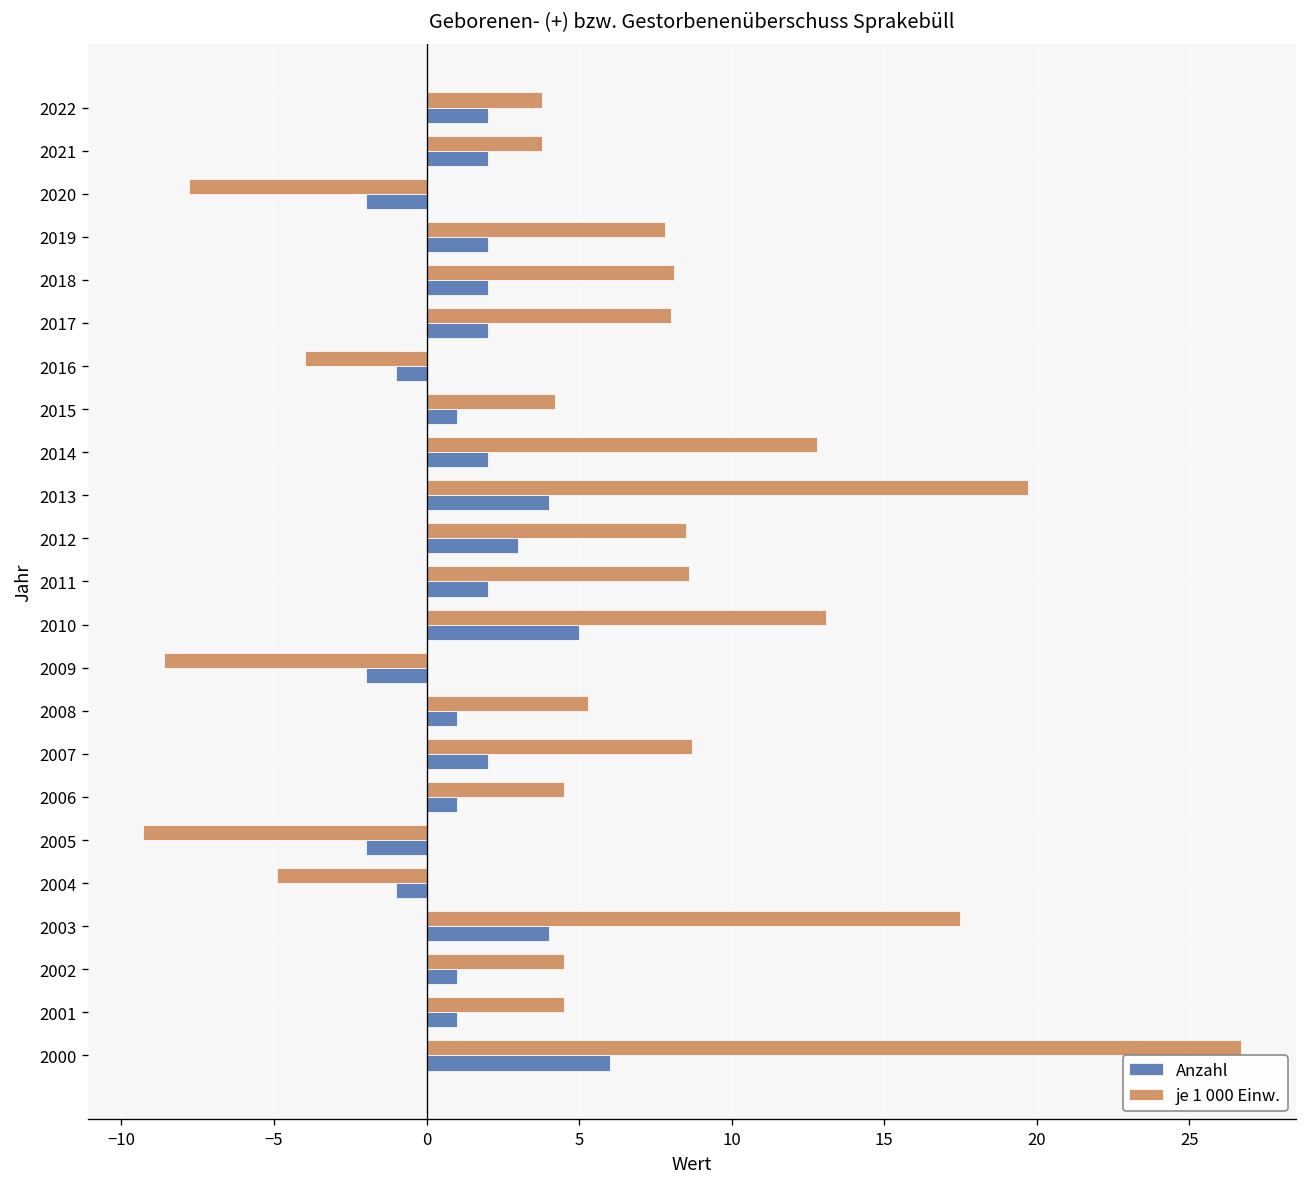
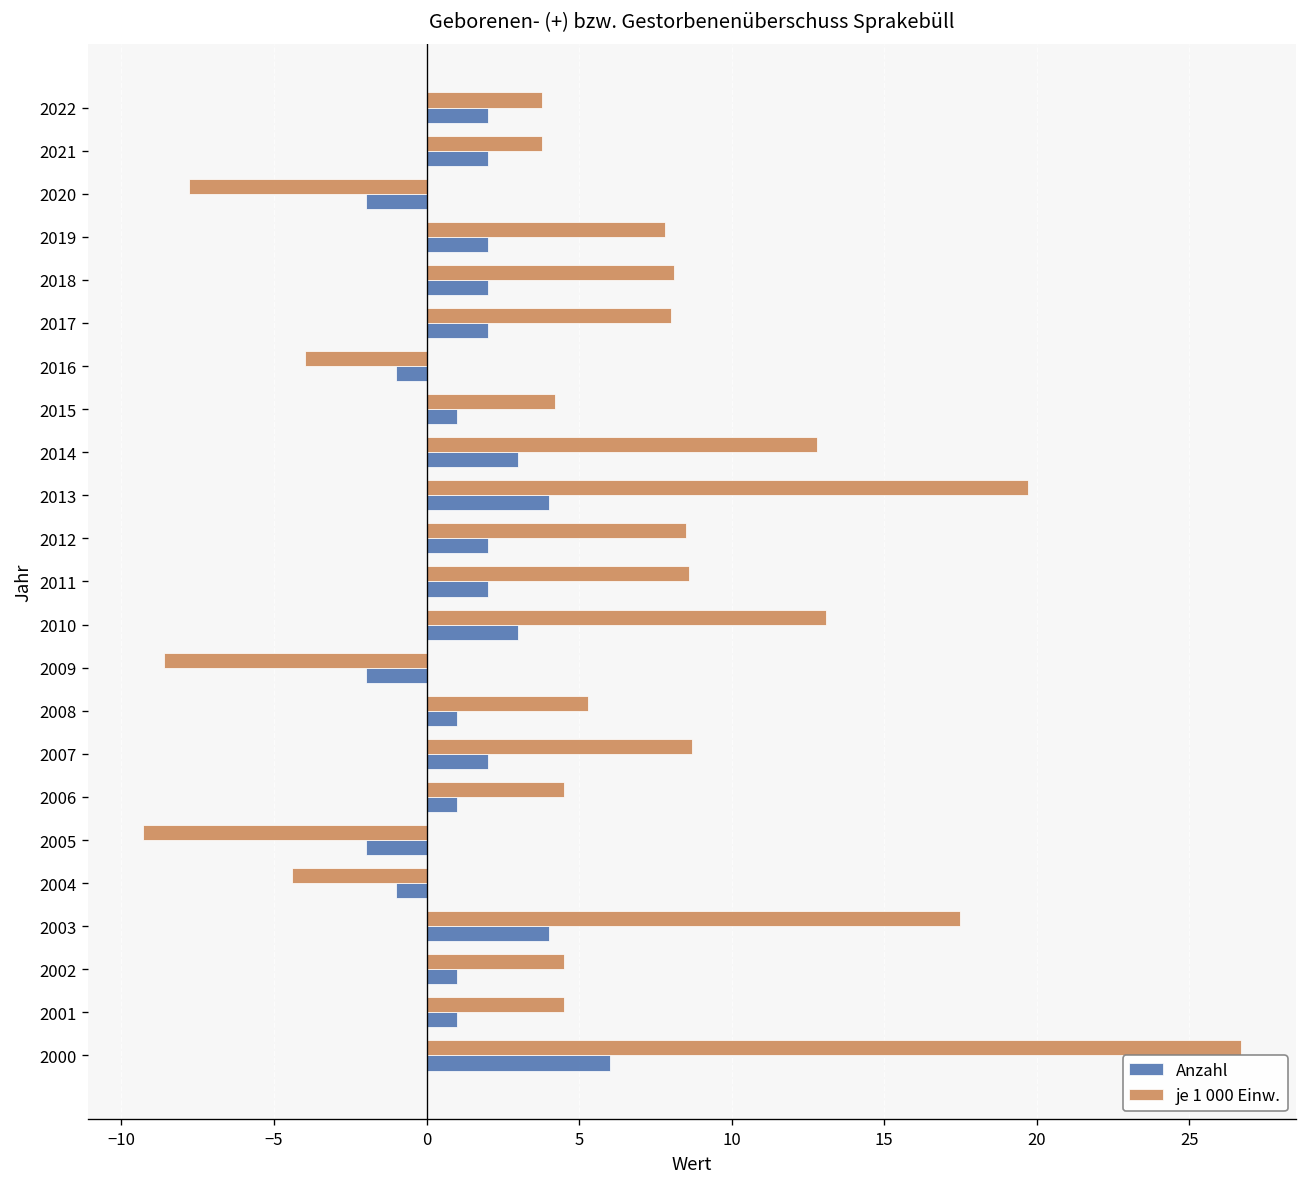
  {
    "Anzahl": {
      "2022": 2,
      "2021": 2,
      "2020": -2,
      "2019": 2,
      "2018": 2,
      "2017": 2,
      "2016": -1,
      "2015": 1,
-     "2014": 2,
+     "2014": 3,
      "2013": 4,
-     "2012": 3,
+     "2012": 2,
      "2011": 2,
-     "2010": 5,
+     "2010": 3,
      "2009": -2,
      "2008": 1,
      "2007": 2,
      "2006": 1,
      "2005": -2,
      "2004": -1,
      "2003": 4,
      "2002": 1,
      "2001": 1,
      "2000": 6
    },
    "je 1 000 Einw.": {
      "2022": 3.8,
      "2021": 3.8,
      "2020": -7.8,
      "2019": 7.8,
      "2018": 8.1,
      "2017": 8.0,
      "2016": -4.0,
      "2015": 4.2,
      "2014": 12.8,
      "2013": 19.7,
      "2012": 8.5,
      "2011": 8.6,
      "2010": 13.1,
      "2009": -8.6,
      "2008": 5.3,
      "2007": 8.7,
      "2006": 4.5,
      "2005": -9.3,
-     "2004": -4.9,
+     "2004": -4.4,
      "2003": 17.5,
      "2002": 4.5,
      "2001": 4.5,
      "2000": 26.7
    }
  }
